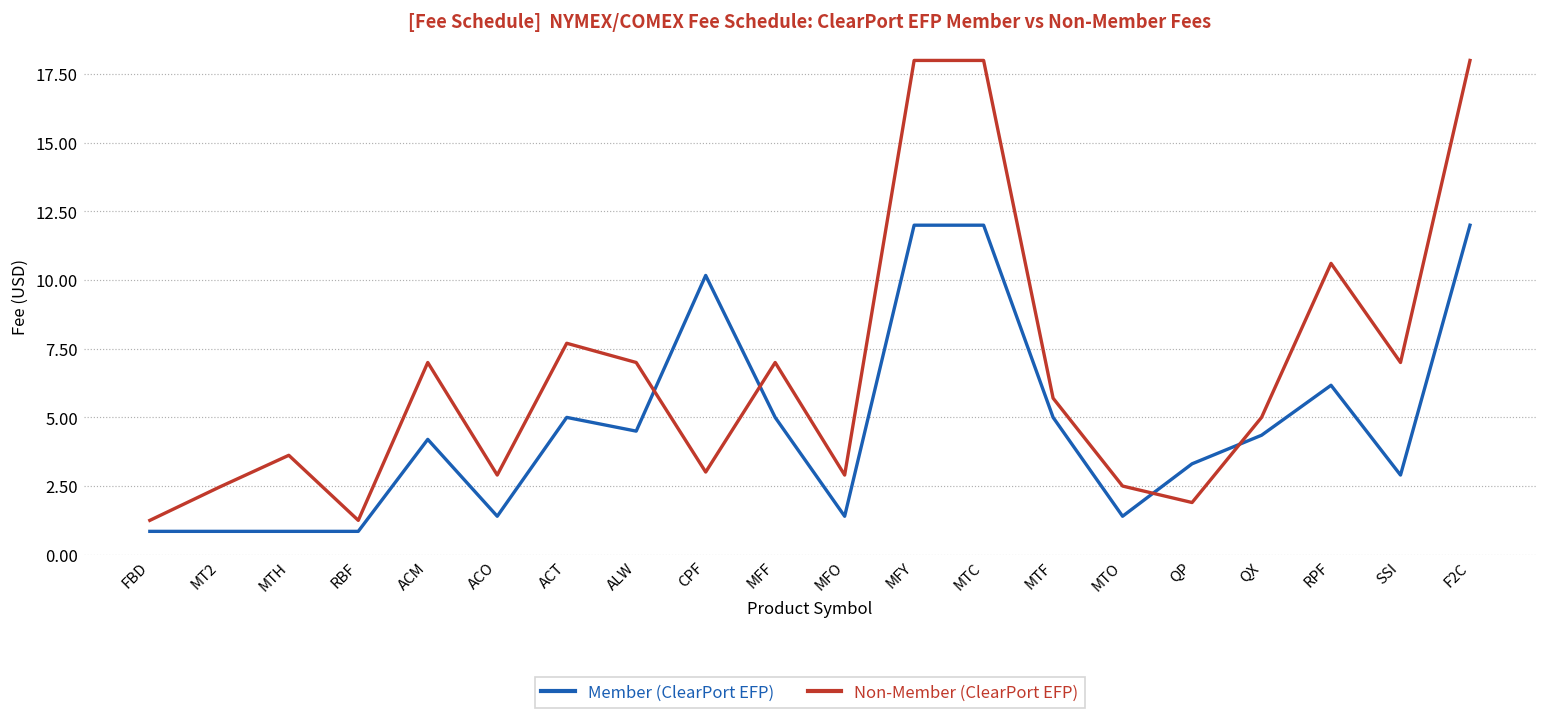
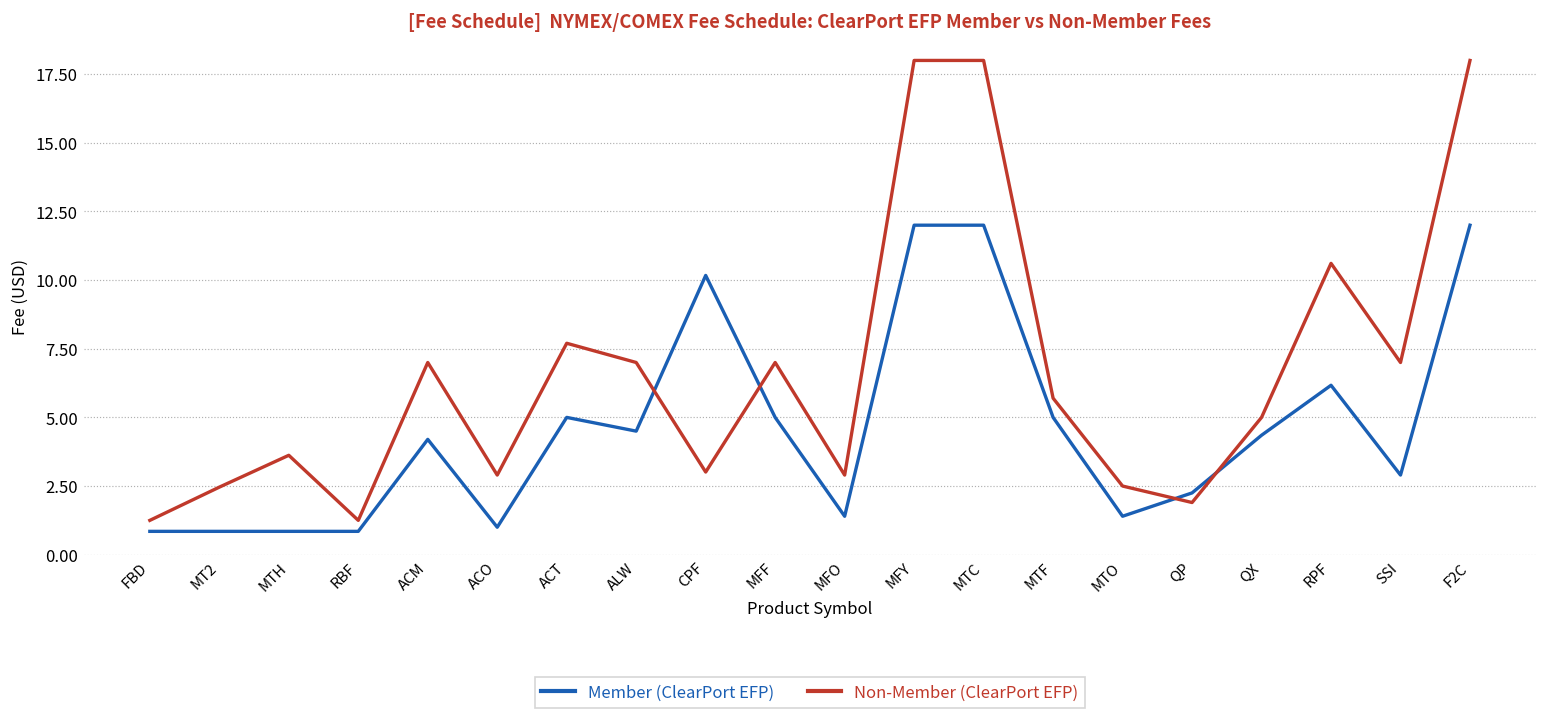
  {
    "Member (ClearPort EFP)": {
      "FBD": 0.9,
      "MT2": 0.9,
      "MTH": 0.9,
      "RBF": 0.9,
      "ACM": 4.2,
-     "ACO": 1.4,
+     "ACO": 1.0,
      "ACT": 5.0,
      "ALW": 4.5,
      "CPF": 10.2,
      "MFF": 5.0,
      "MFO": 1.4,
      "MFY": 12.0,
      "MTC": 12.0,
      "MTF": 5.0,
      "MTO": 1.4,
-     "QP": 3.3,
+     "QP": 2.3,
      "QX": 4.4,
      "RPF": 6.2,
      "SSI": 2.9,
      "F2C": 12.0
    },
    "Non-Member (ClearPort EFP)": {
      "FBD": 1.3,
      "MT2": 2.5,
      "MTH": 3.6,
      "RBF": 1.3,
      "ACM": 7.0,
      "ACO": 2.9,
      "ACT": 7.7,
      "ALW": 7.0,
      "CPF": 3.0,
      "MFF": 7.0,
      "MFO": 2.9,
      "MFY": 18.0,
      "MTC": 18.0,
      "MTF": 5.7,
      "MTO": 2.5,
      "QP": 1.9,
      "QX": 5.0,
      "RPF": 10.6,
      "SSI": 7.0,
      "F2C": 18.0
    }
  }
